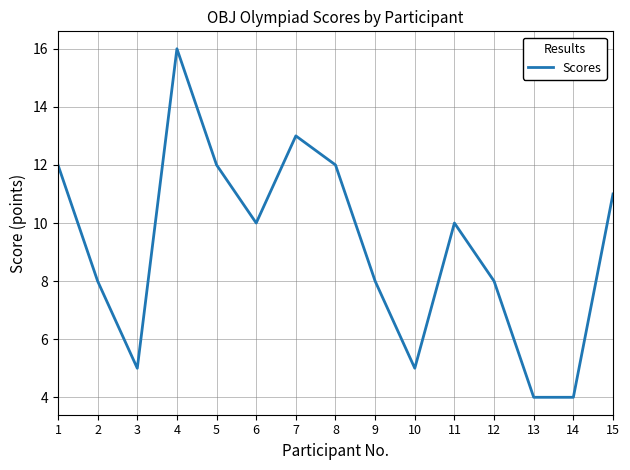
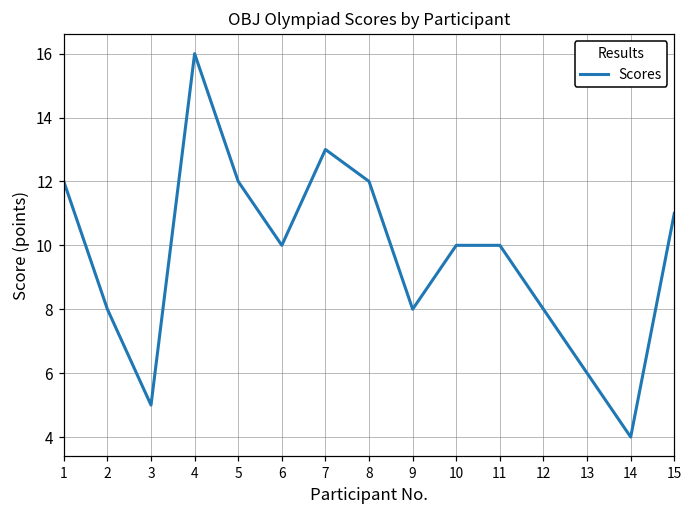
  {
    "1": 12,
    "2": 8,
    "3": 5,
    "4": 16,
    "5": 12,
    "6": 10,
    "7": 13,
    "8": 12,
    "9": 8,
-   "10": 5,
+   "10": 10,
    "11": 10,
    "12": 8,
-   "13": 4,
+   "13": 6,
    "14": 4,
    "15": 11
  }
